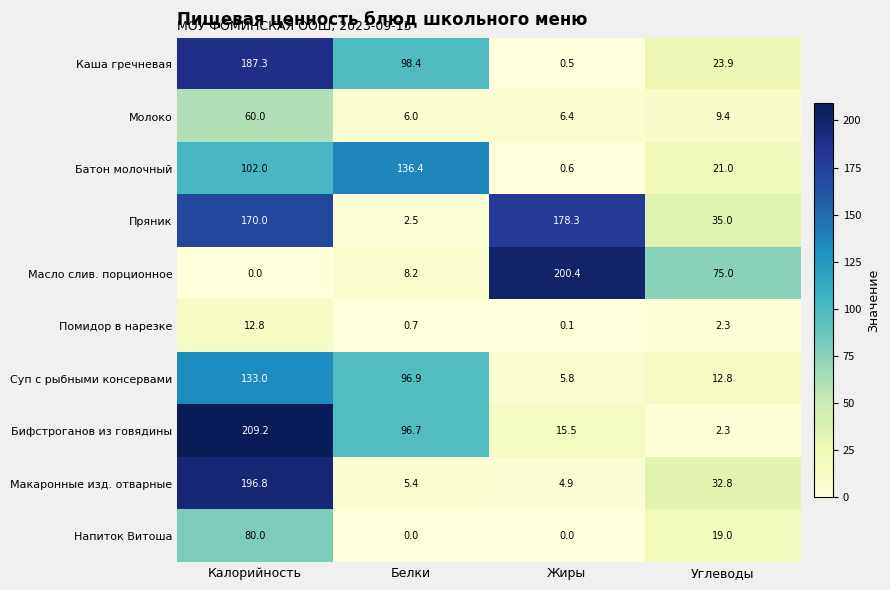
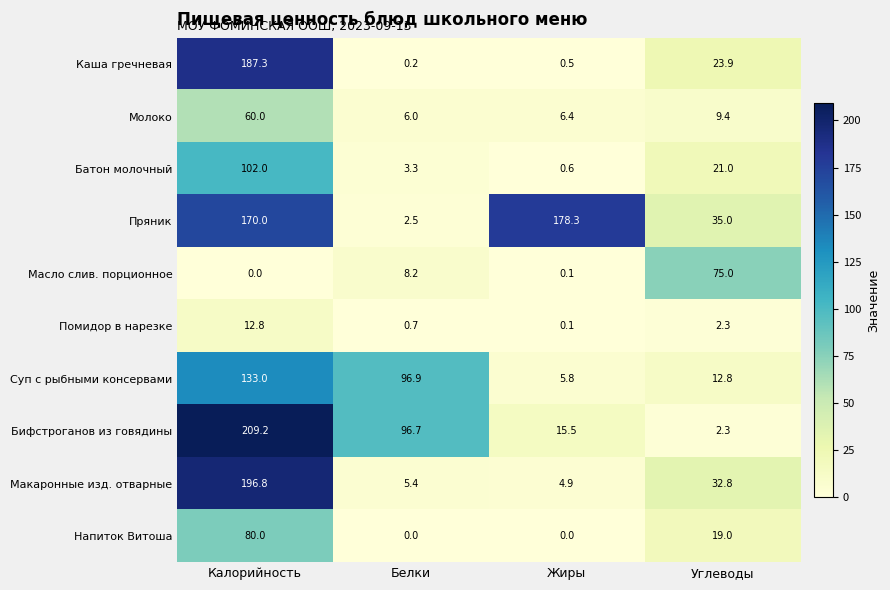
  {
    "Каша гречневая": {
      "Калорийность": 187.3,
-     "Белки": 98.4,
+     "Белки": 0.2,
      "Жиры": 0.5,
      "Углеводы": 23.9
    },
    "Молоко": {
      "Калорийность": 60.0,
      "Белки": 6.0,
      "Жиры": 6.4,
      "Углеводы": 9.4
    },
    "Батон молочный": {
      "Калорийность": 102.0,
-     "Белки": 136.4,
+     "Белки": 3.3,
      "Жиры": 0.6,
      "Углеводы": 21.0
    },
    "Пряник": {
      "Калорийность": 170.0,
      "Белки": 2.5,
      "Жиры": 178.3,
      "Углеводы": 35.0
    },
    "Масло слив. порционное": {
      "Калорийность": 0.0,
      "Белки": 8.2,
-     "Жиры": 200.4,
+     "Жиры": 0.1,
      "Углеводы": 75.0
    },
    "Помидор в нарезке": {
      "Калорийность": 12.8,
      "Белки": 0.7,
      "Жиры": 0.1,
      "Углеводы": 2.3
    },
    "Суп с рыбными консервами": {
      "Калорийность": 133.0,
      "Белки": 96.9,
      "Жиры": 5.8,
      "Углеводы": 12.8
    },
    "Бифстроганов из говядины": {
      "Калорийность": 209.2,
      "Белки": 96.7,
      "Жиры": 15.5,
      "Углеводы": 2.3
    },
    "Макаронные изд. отварные": {
      "Калорийность": 196.8,
      "Белки": 5.4,
      "Жиры": 4.9,
      "Углеводы": 32.8
    },
    "Напиток Витоша": {
      "Калорийность": 80.0,
      "Белки": 0.0,
      "Жиры": 0.0,
      "Углеводы": 19.0
    }
  }
